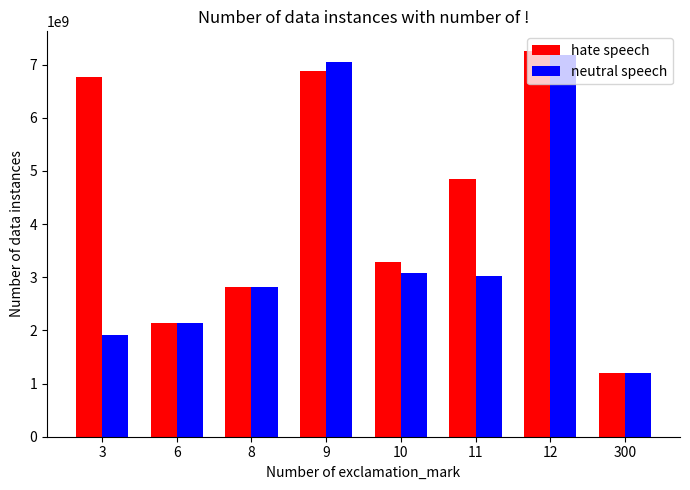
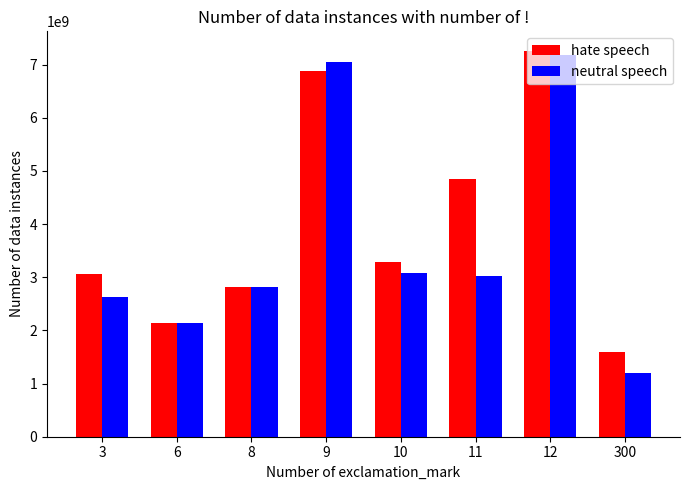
  {
    "hate speech": {
-     "3": 6800000000,
+     "3": 3100000000,
      "6": 2100000000,
      "8": 2800000000,
      "9": 6900000000,
      "10": 3300000000,
      "11": 4800000000,
-     "300": 1200000000
+     "300": 1600000000
    },
    "neutral speech": {
-     "3": 1900000000,
+     "3": 2600000000,
      "6": 2100000000,
      "8": 2800000000,
      "9": 7000000000,
      "10": 3100000000,
      "11": 3000000000,
      "300": 1200000000
    }
  }
